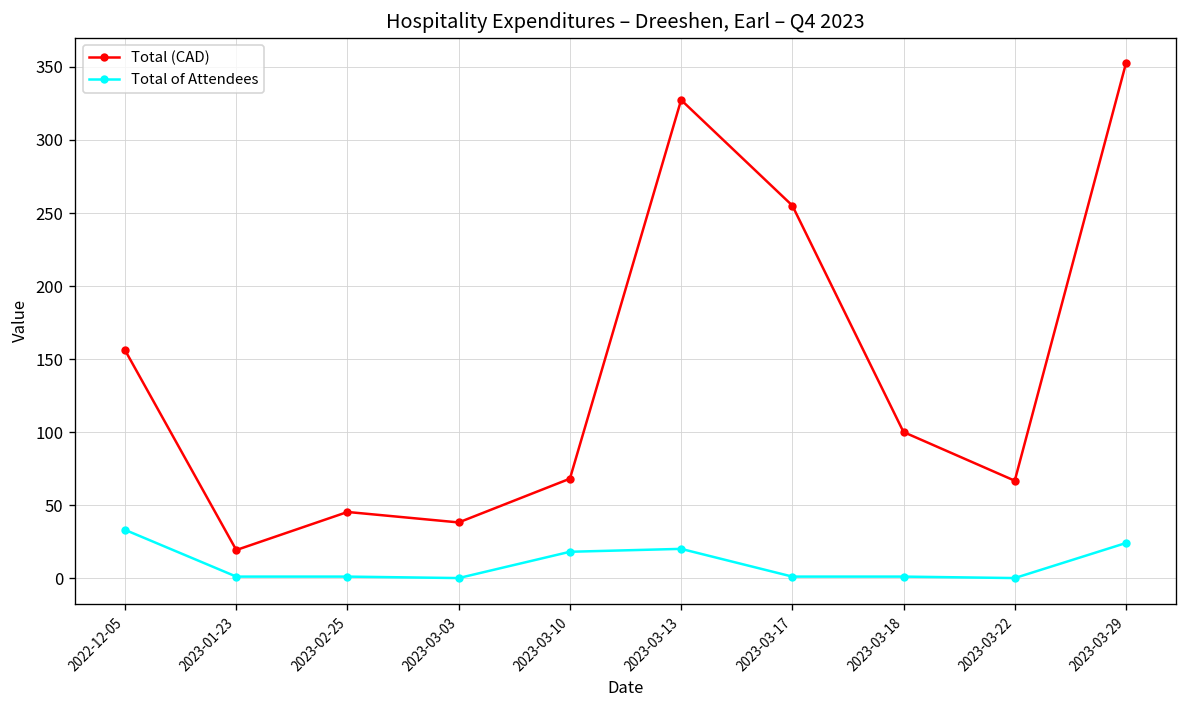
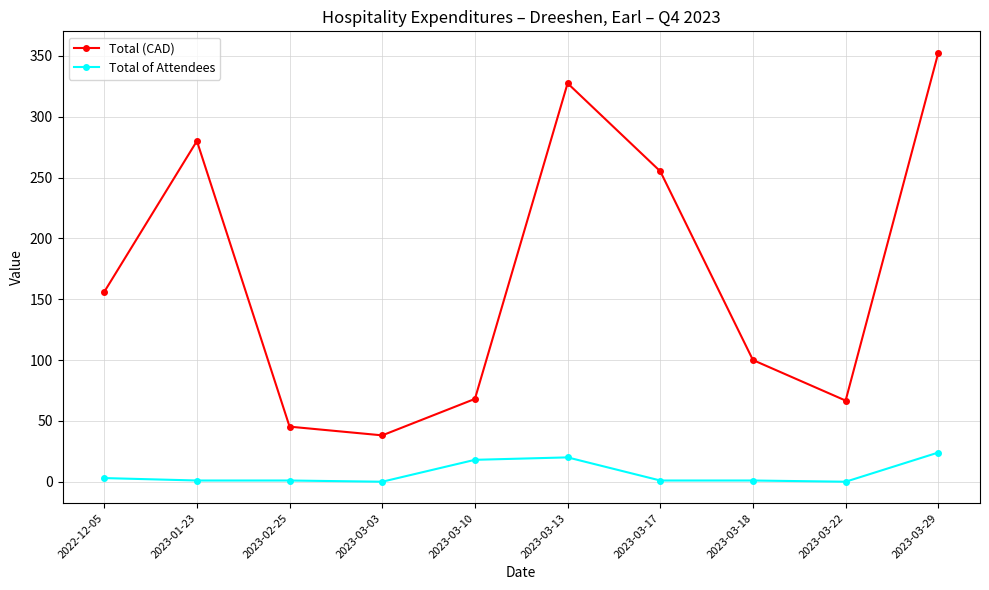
  {
    "Total (CAD)": {
      "2022-12-05": 156,
-     "2023-01-23": 19,
+     "2023-01-23": 280,
      "2023-02-25": 45,
      "2023-03-03": 38,
      "2023-03-10": 68,
      "2023-03-13": 327,
      "2023-03-17": 255,
      "2023-03-18": 100,
      "2023-03-22": 67,
      "2023-03-29": 353
    },
    "Total of Attendees": {
-     "2022-12-05": 33,
+     "2022-12-05": 3,
      "2023-01-23": 1,
      "2023-02-25": 1,
      "2023-03-03": 0,
      "2023-03-10": 18,
      "2023-03-13": 20,
      "2023-03-17": 1,
      "2023-03-18": 1,
      "2023-03-22": 0,
      "2023-03-29": 24
    }
  }
